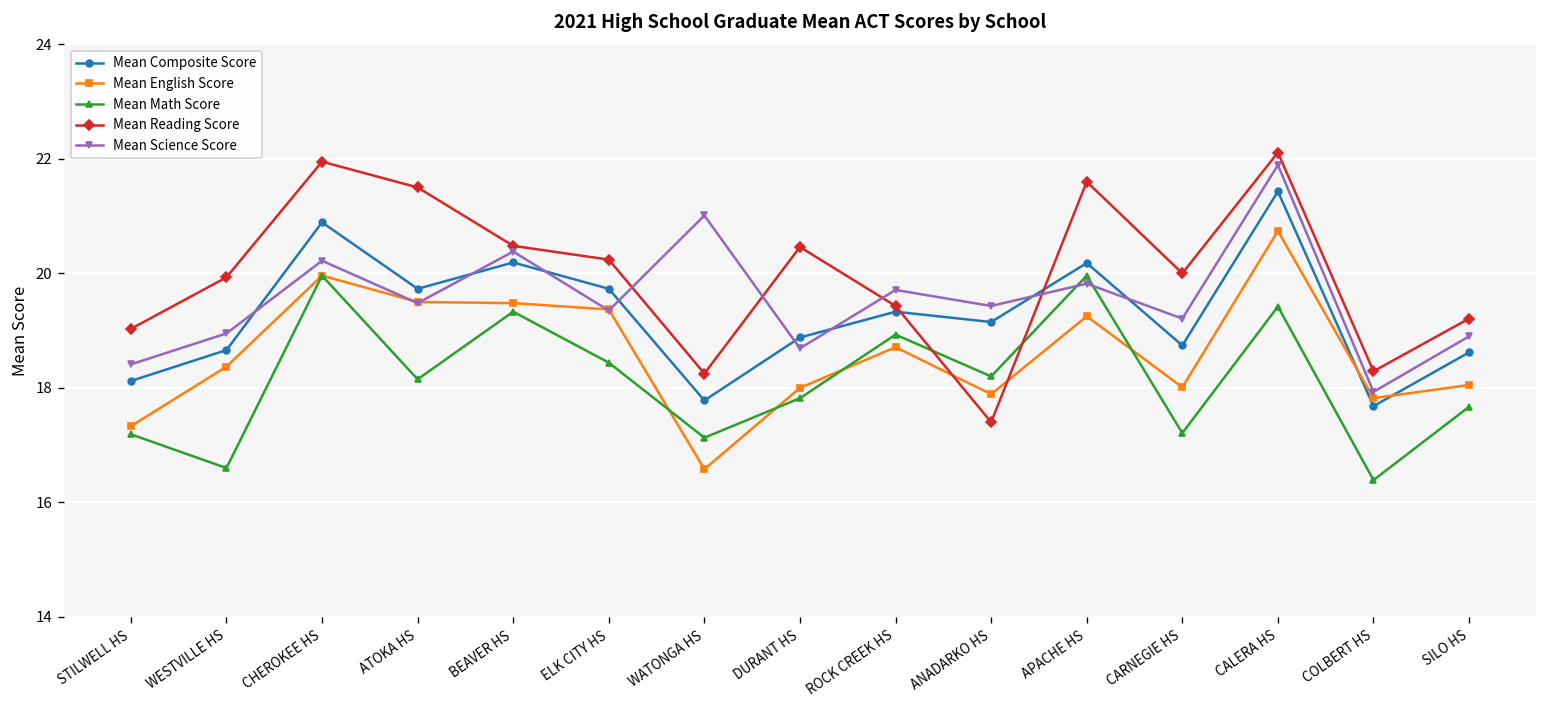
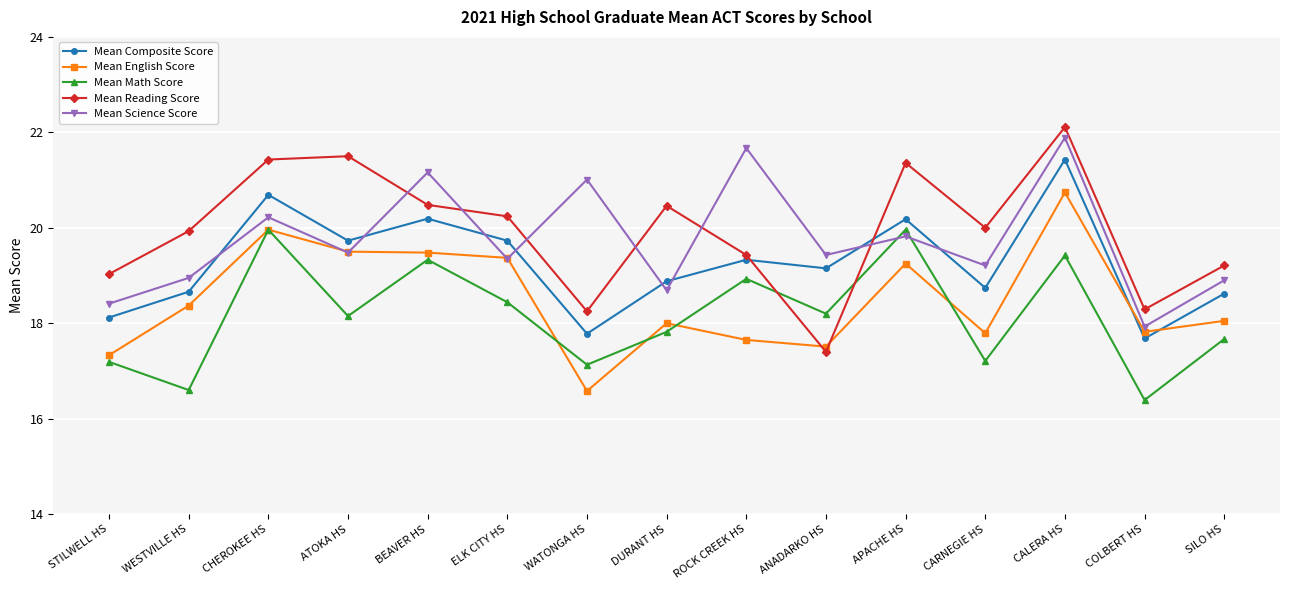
  {
    "Mean Composite Score": {
      "STILWELL HS": 18.1,
      "WESTVILLE HS": 18.7,
-     "CHEROKEE HS": 20.9,
+     "CHEROKEE HS": 20.7,
      "ATOKA HS": 19.7,
      "BEAVER HS": 20.2,
      "ELK CITY HS": 19.7,
      "WATONGA HS": 17.8,
      "DURANT HS": 18.9,
      "ROCK CREEK HS": 19.3,
      "ANADARKO HS": 19.2,
      "APACHE HS": 20.2,
      "CARNEGIE HS": 18.7,
      "CALERA HS": 21.4,
      "COLBERT HS": 17.7,
      "SILO HS": 18.6
    },
    "Mean English Score": {
      "STILWELL HS": 17.3,
      "WESTVILLE HS": 18.4,
      "BEAVER HS": 19.5,
      "WATONGA HS": 16.6,
      "DURANT HS": 18.0,
-     "ROCK CREEK HS": 18.7,
-     "ANADARKO HS": 17.9,
+     "ROCK CREEK HS": 17.7,
+     "ANADARKO HS": 17.5,
      "APACHE HS": 19.3,
-     "CARNEGIE HS": 18.0,
+     "CARNEGIE HS": 17.8,
      "CALERA HS": 20.7,
      "COLBERT HS": 17.8,
      "SILO HS": 18.1
    },
    "Mean Math Score": {
      "STILWELL HS": 17.2,
      "WESTVILLE HS": 16.6,
      "ATOKA HS": 18.2,
      "BEAVER HS": 19.3,
      "ELK CITY HS": 18.4,
      "WATONGA HS": 17.1,
      "DURANT HS": 17.8,
      "ROCK CREEK HS": 18.9,
      "ANADARKO HS": 18.2,
      "APACHE HS": 20.0,
      "CARNEGIE HS": 17.2,
      "CALERA HS": 19.4,
      "COLBERT HS": 16.4,
      "SILO HS": 17.7
    },
    "Mean Reading Score": {
      "STILWELL HS": 19.0,
      "WESTVILLE HS": 19.9,
-     "CHEROKEE HS": 22.0,
+     "CHEROKEE HS": 21.4,
      "ATOKA HS": 21.5,
      "BEAVER HS": 20.5,
      "ELK CITY HS": 20.2,
      "WATONGA HS": 18.3,
      "DURANT HS": 20.5,
      "ROCK CREEK HS": 19.4,
      "ANADARKO HS": 17.4,
-     "APACHE HS": 21.6,
+     "APACHE HS": 21.4,
      "CARNEGIE HS": 20.0,
      "CALERA HS": 22.1,
      "COLBERT HS": 18.3,
      "SILO HS": 19.2
    },
    "Mean Science Score": {
      "STILWELL HS": 18.4,
      "WESTVILLE HS": 19.0,
      "CHEROKEE HS": 20.2,
-     "BEAVER HS": 20.4,
+     "BEAVER HS": 21.2,
      "WATONGA HS": 21.0,
      "DURANT HS": 18.7,
-     "ROCK CREEK HS": 19.7,
+     "ROCK CREEK HS": 21.7,
      "ANADARKO HS": 19.4,
      "APACHE HS": 19.8,
      "CARNEGIE HS": 19.2,
      "CALERA HS": 21.9,
      "COLBERT HS": 17.9,
      "SILO HS": 18.9
    }
  }
